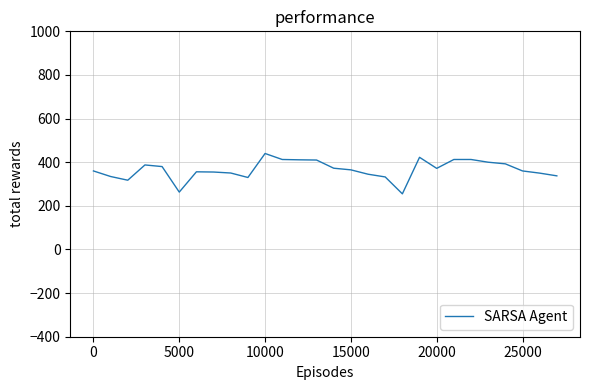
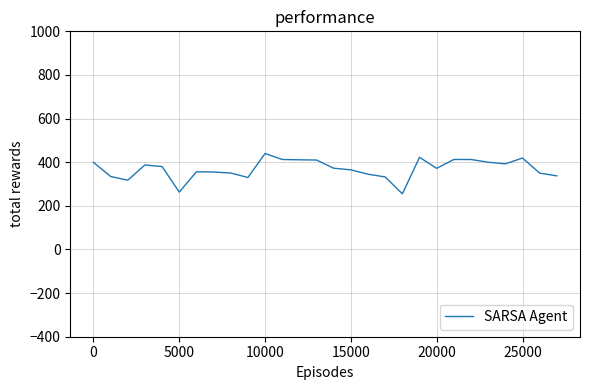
  {
-   "0": 360,
+   "0": 400,
    "5000": 260,
    "10000": 440,
    "15000": 370,
    "20000": 370,
-   "25000": 360
+   "25000": 420
  }
